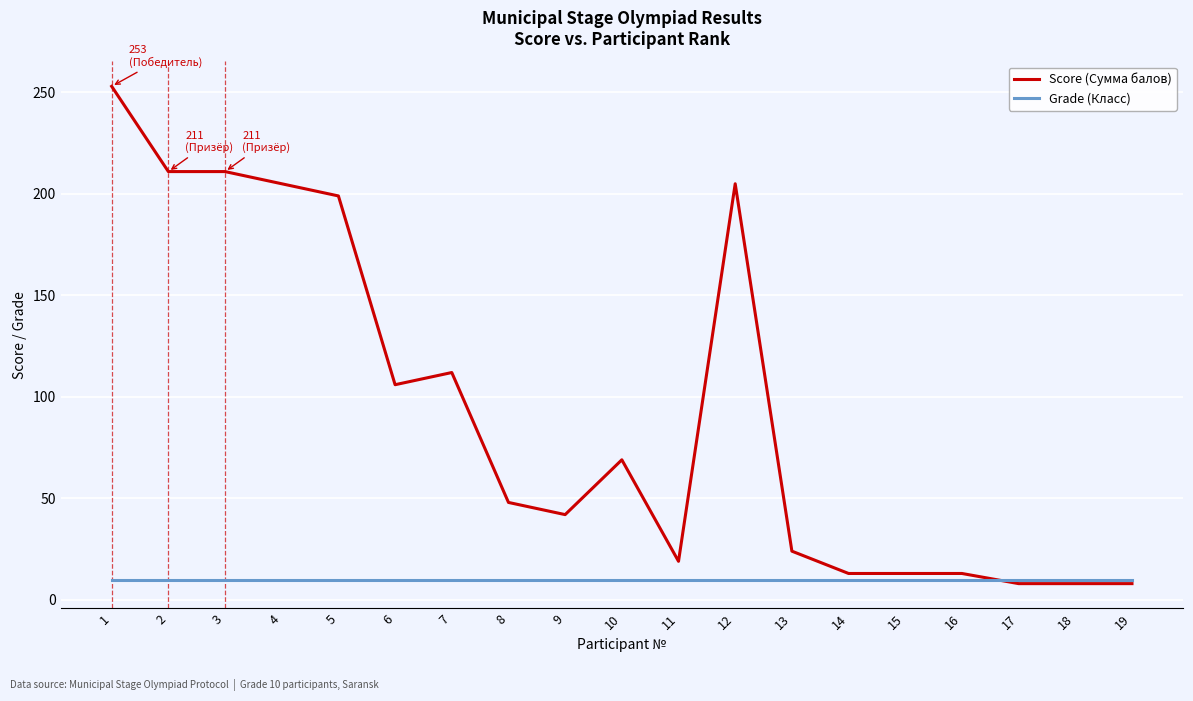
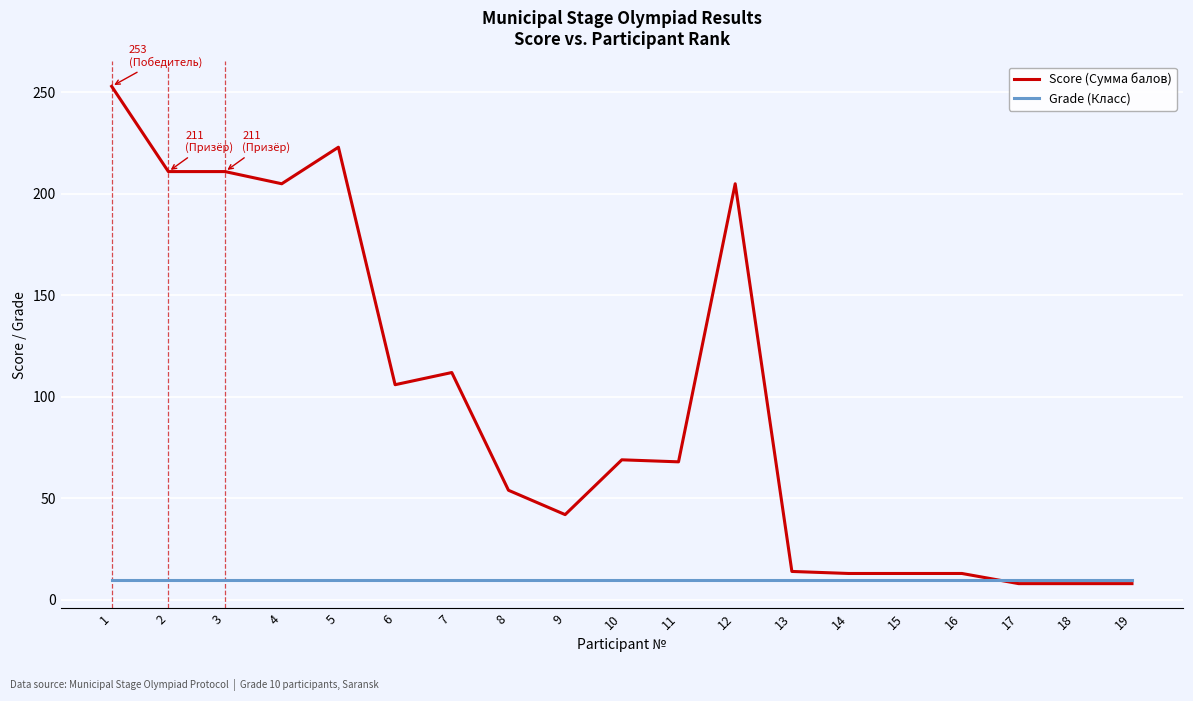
  {
    "Score (Сумма балов)": {
      "2": 211,
      "4": 205,
-     "5": 199,
+     "5": 223,
      "6": 106,
      "7": 112,
-     "8": 48,
+     "8": 54,
      "9": 42,
      "10": 69,
-     "11": 19,
+     "11": 68,
      "12": 205,
-     "13": 24,
+     "13": 14,
      "14": 13,
      "15": 13,
      "16": 13,
      "17": 8,
      "18": 8,
      "19": 8
    },
    "Grade (Класс)": {
      "1": 10,
      "2": 10,
      "3": 10,
      "4": 10,
      "5": 10,
      "6": 10,
      "7": 10,
      "8": 10,
      "9": 10,
      "10": 10,
      "11": 10,
      "12": 10,
      "13": 10,
      "14": 10,
      "15": 10,
      "16": 10,
      "17": 10,
      "18": 10,
      "19": 10
    }
  }
